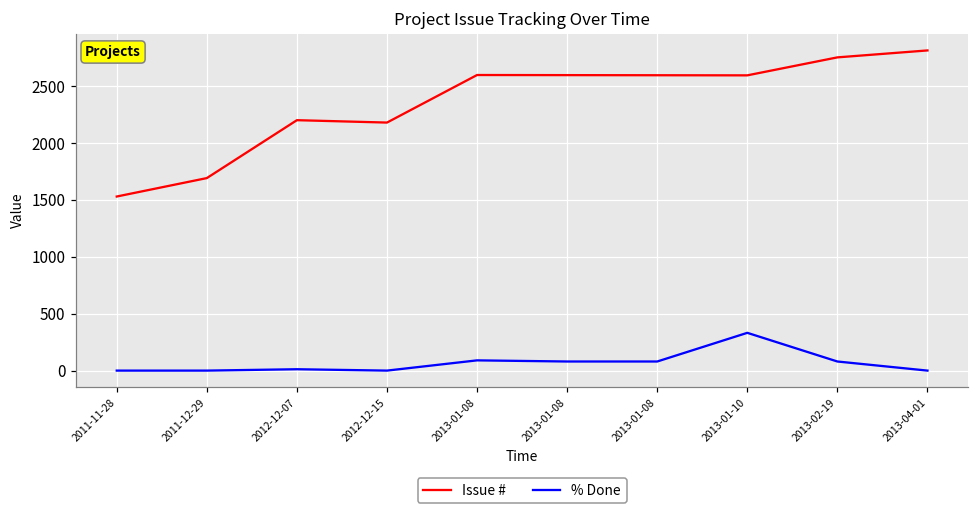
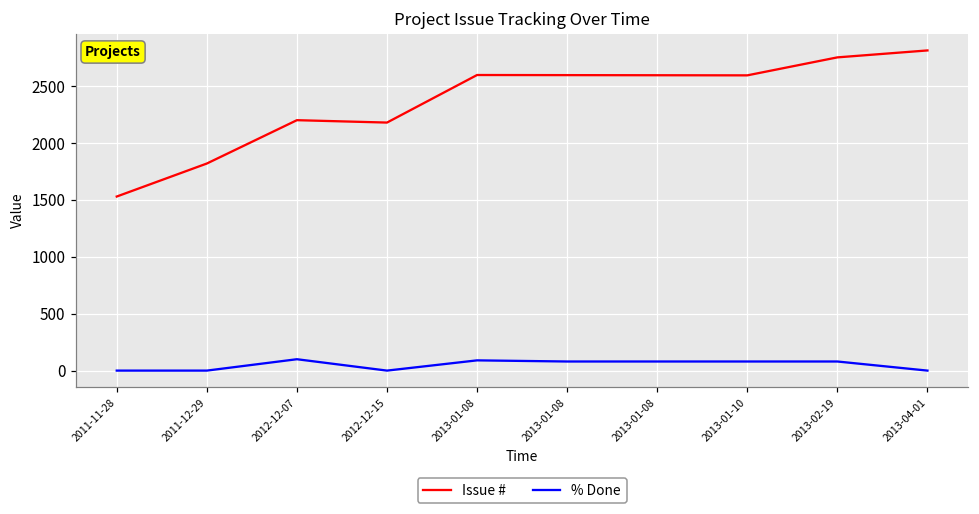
  {
    "Issue #": {
      "2011-11-28": 1530,
-     "2011-12-29": 1690,
+     "2011-12-29": 1820,
      "2012-12-07": 2200,
      "2012-12-15": 2180,
      "2013-01-10": 2600,
      "2013-02-19": 2750,
      "2013-04-01": 2810
    },
    "% Done": {
      "2011-11-28": 0,
      "2011-12-29": 0,
-     "2012-12-07": 10,
+     "2012-12-07": 100,
      "2012-12-15": 0,
-     "2013-01-10": 330,
+     "2013-01-10": 80,
      "2013-02-19": 80,
      "2013-04-01": 0
    }
  }
